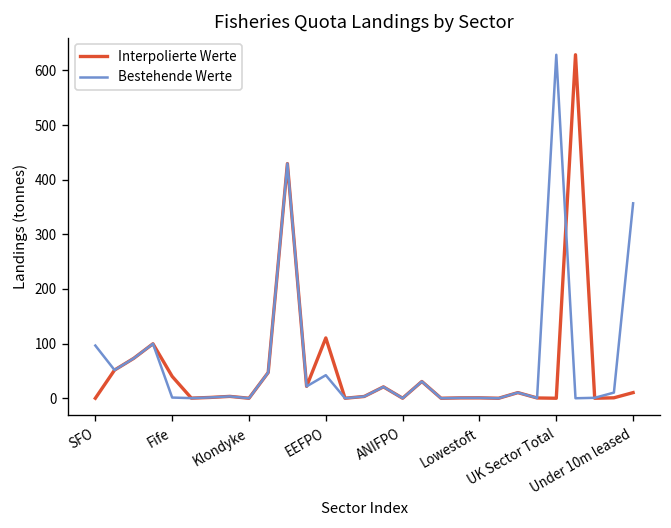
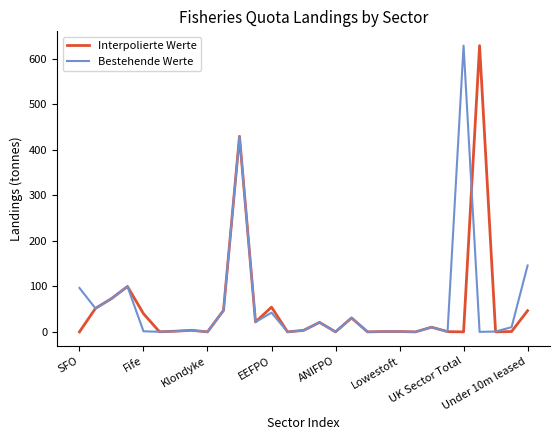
  {
    "Interpolierte Werte": {
      "SFO": 0,
      "Fife": 40,
-     "EEFPO": 110,
+     "EEFPO": 50,
      "UK Sector Total": 0,
-     "Under 10m leased": 10
+     "Under 10m leased": 50
    },
    "Bestehende Werte": {
      "SFO": 100,
      "Fife": 0,
      "EEFPO": 40,
      "UK Sector Total": 630,
-     "Under 10m leased": 360
+     "Under 10m leased": 150
    }
  }
